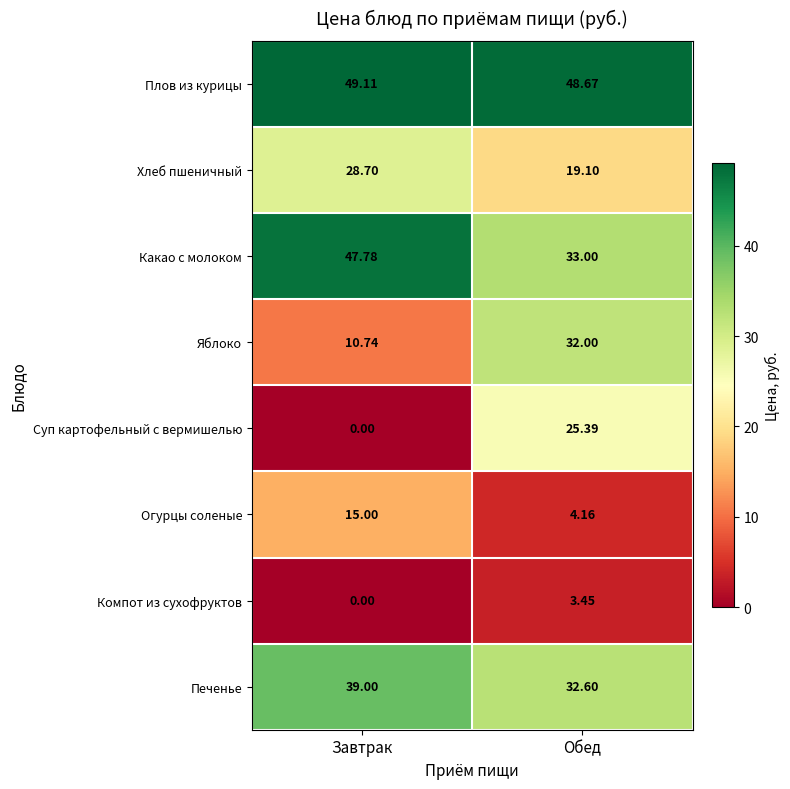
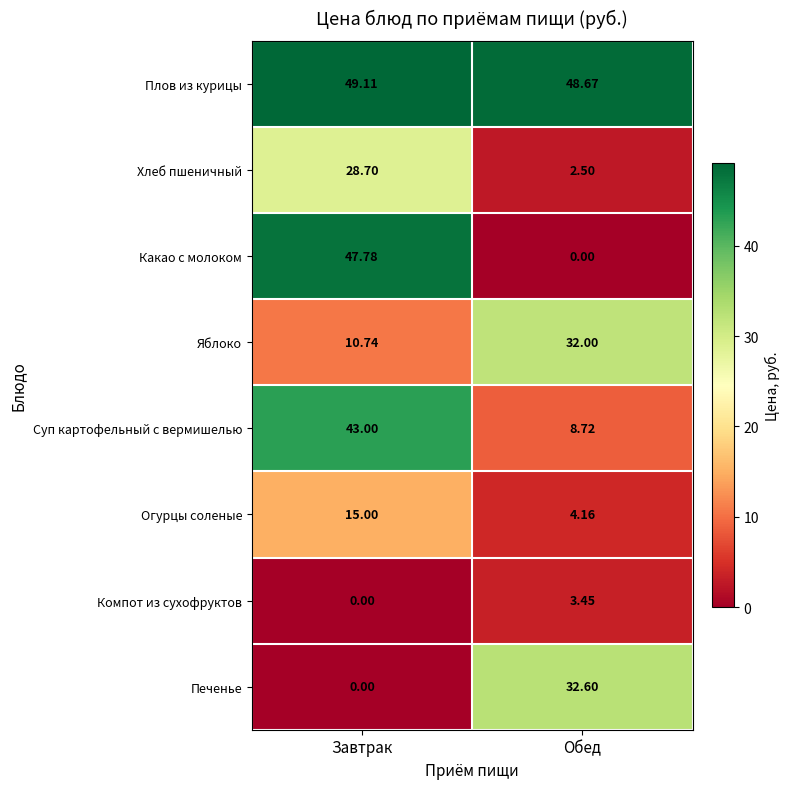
  {
    "Плов из курицы": {
      "Завтрак": 49.11,
      "Обед": 48.67
    },
    "Хлеб пшеничный": {
      "Завтрак": 28.70,
-     "Обед": 19.10
+     "Обед": 2.50
    },
    "Какао с молоком": {
      "Завтрак": 47.78,
-     "Обед": 33.00
+     "Обед": 0.00
    },
    "Яблоко": {
      "Завтрак": 10.74,
      "Обед": 32.00
    },
    "Суп картофельный с вермишелью": {
-     "Завтрак": 0.00,
-     "Обед": 25.39
+     "Завтрак": 43.00,
+     "Обед": 8.72
    },
    "Огурцы соленые": {
      "Завтрак": 15.00,
      "Обед": 4.16
    },
    "Компот из сухофруктов": {
      "Завтрак": 0.00,
      "Обед": 3.45
    },
    "Печенье": {
-     "Завтрак": 39.00,
+     "Завтрак": 0.00,
      "Обед": 32.60
    }
  }
